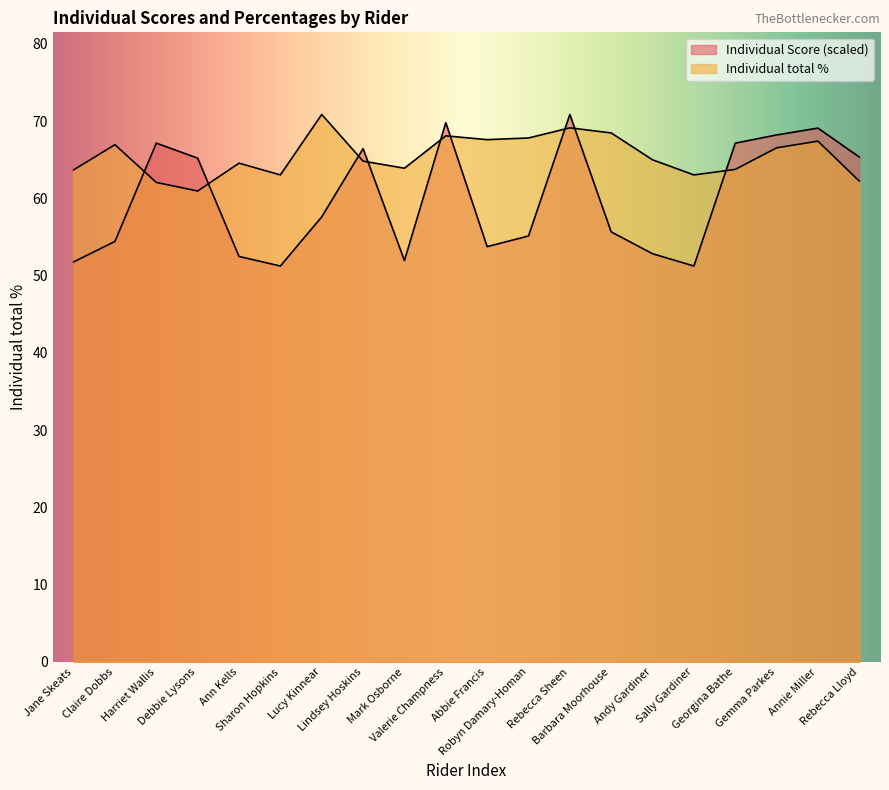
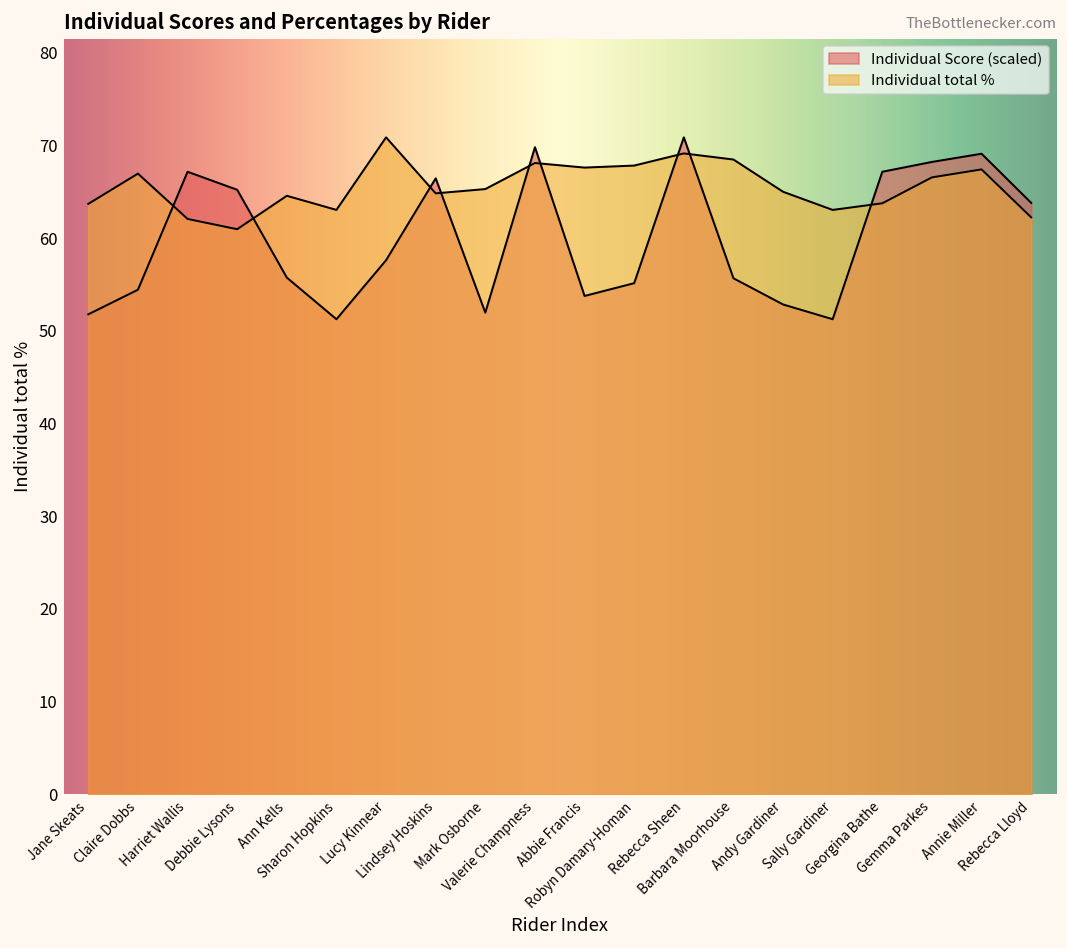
  {
    "Individual Score (scaled)": {
      "Jane Skeats": 52,
      "Claire Dobbs": 54,
      "Harriet Wallis": 67,
      "Debbie Lysons": 65,
-     "Ann Kells": 52,
+     "Ann Kells": 56,
      "Sharon Hopkins": 51,
      "Lucy Kinnear": 58,
      "Lindsey Hoskins": 66,
      "Mark Osborne": 52,
      "Valerie Champness": 70,
      "Abbie Francis": 54,
      "Robyn Damary-Homan": 55,
      "Rebecca Sheen": 71,
      "Barbara Moorhouse": 56,
      "Andy Gardiner": 53,
      "Sally Gardiner": 51,
      "Georgina Bathe": 67,
      "Gemma Parkes": 68,
      "Annie Miller": 69,
-     "Rebecca Lloyd": 65
+     "Rebecca Lloyd": 64
    },
    "Individual total %": {
      "Jane Skeats": 64,
      "Claire Dobbs": 67,
      "Harriet Wallis": 62,
      "Debbie Lysons": 61,
      "Ann Kells": 65,
      "Sharon Hopkins": 63,
      "Lucy Kinnear": 71,
      "Lindsey Hoskins": 65,
-     "Mark Osborne": 64,
+     "Mark Osborne": 65,
      "Valerie Champness": 68,
      "Abbie Francis": 68,
      "Robyn Damary-Homan": 68,
      "Rebecca Sheen": 69,
      "Barbara Moorhouse": 68,
      "Andy Gardiner": 65,
      "Sally Gardiner": 63,
      "Georgina Bathe": 64,
      "Gemma Parkes": 67,
      "Annie Miller": 67,
      "Rebecca Lloyd": 62
    }
  }
